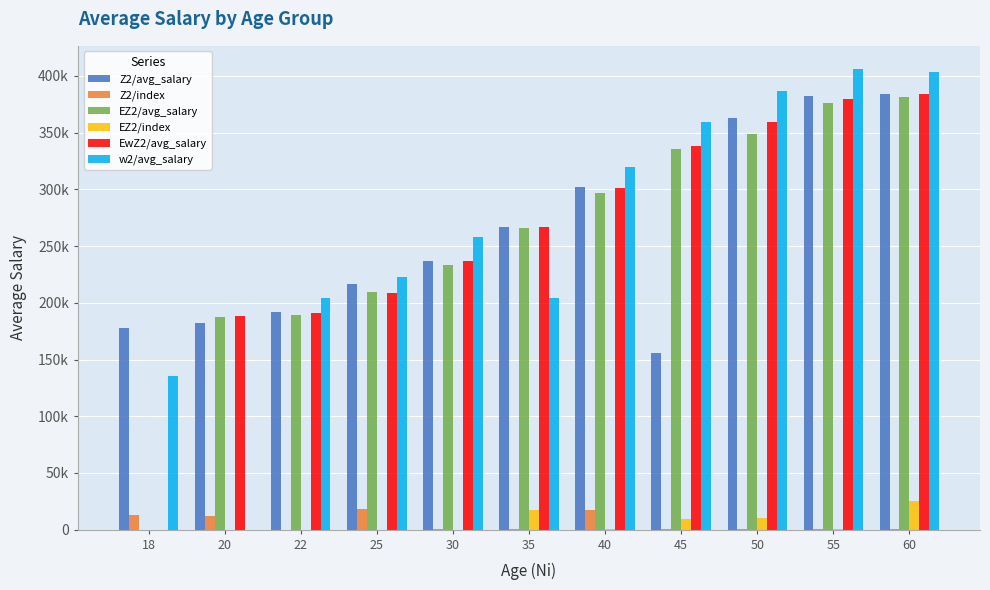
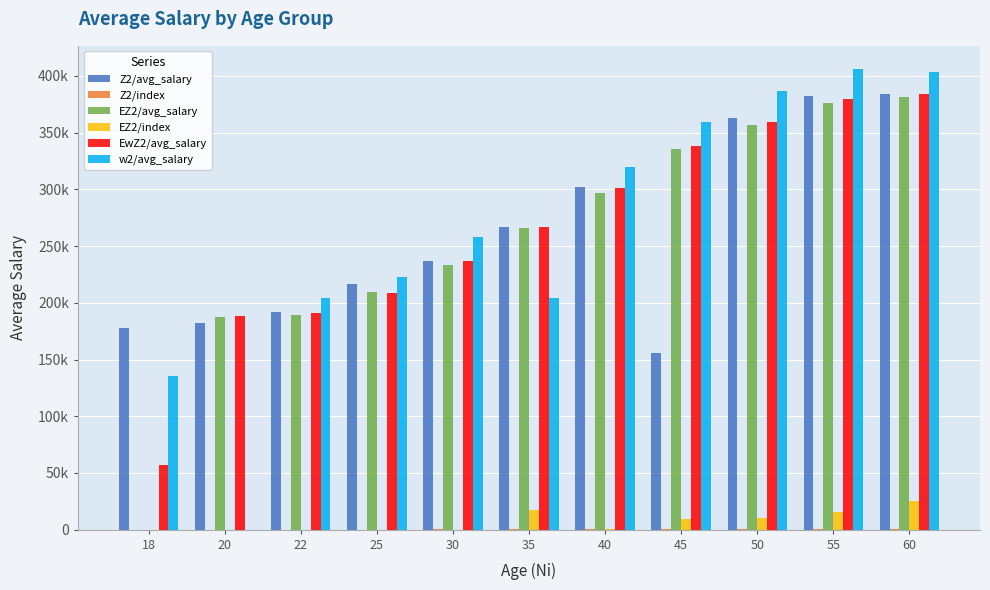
  {
    "Z2/avg_salary": {
      "18": 178000,
      "20": 182000,
      "22": 192000,
      "25": 217000,
      "30": 237000,
      "35": 267000,
      "40": 302000,
      "45": 156000,
      "50": 363000,
      "55": 383000,
      "60": 384000
    },
    "Z2/index": {
-     "18": 13000,
-     "20": 12000,
-     "25": 18000,
-     "40": 17000
+     "18": 0,
+     "20": 0,
+     "25": 0,
+     "40": 0
    },
    "EZ2/avg_salary": {
      "18": 0,
      "20": 187000,
      "22": 189000,
      "25": 209000,
      "30": 234000,
      "35": 266000,
      "40": 297000,
      "45": 335000,
-     "50": 349000,
+     "50": 356000,
      "55": 377000,
      "60": 382000
    },
    "EZ2/index": {
      "18": 0,
      "35": 17000,
      "45": 9000,
      "50": 10000,
-     "55": 0,
+     "55": 15000,
      "60": 25000
    },
    "EwZ2/avg_salary": {
-     "18": 0,
+     "18": 57000,
      "20": 188000,
      "22": 191000,
      "25": 208000,
      "30": 236000,
      "35": 267000,
      "40": 301000,
      "45": 338000,
      "50": 359000,
      "55": 379000,
      "60": 384000
    },
    "w2/avg_salary": {
      "18": 136000,
      "20": 0,
      "22": 204000,
      "25": 223000,
      "30": 258000,
      "35": 205000,
      "40": 320000,
      "45": 359000,
      "50": 387000,
      "55": 406000,
      "60": 403000
    }
  }
